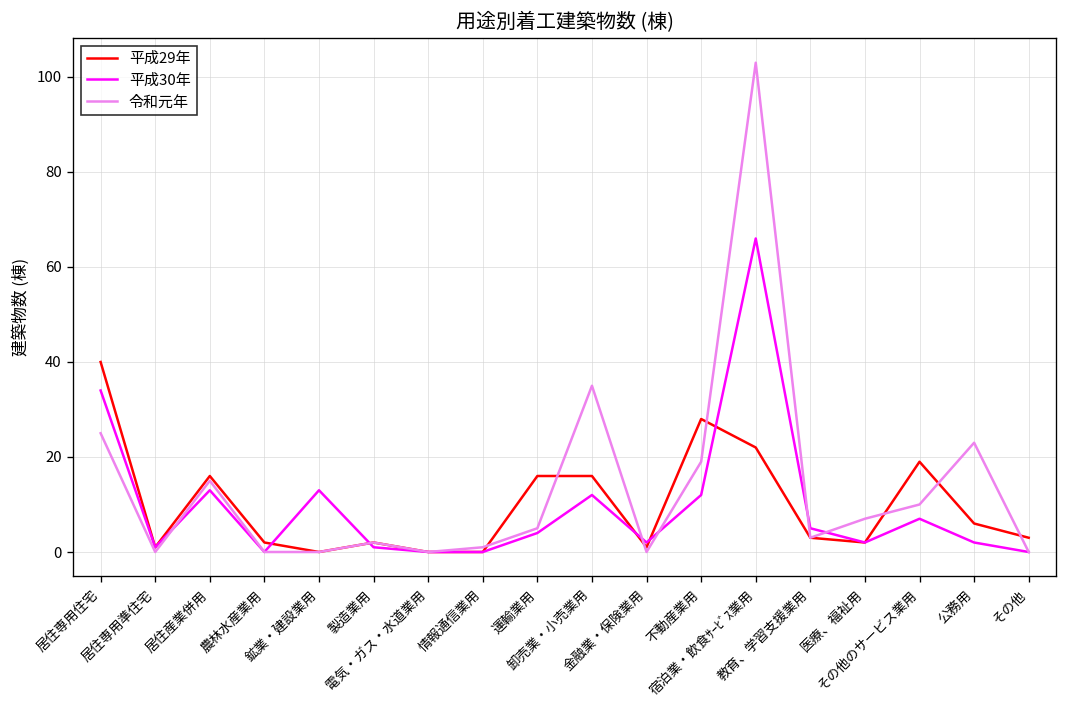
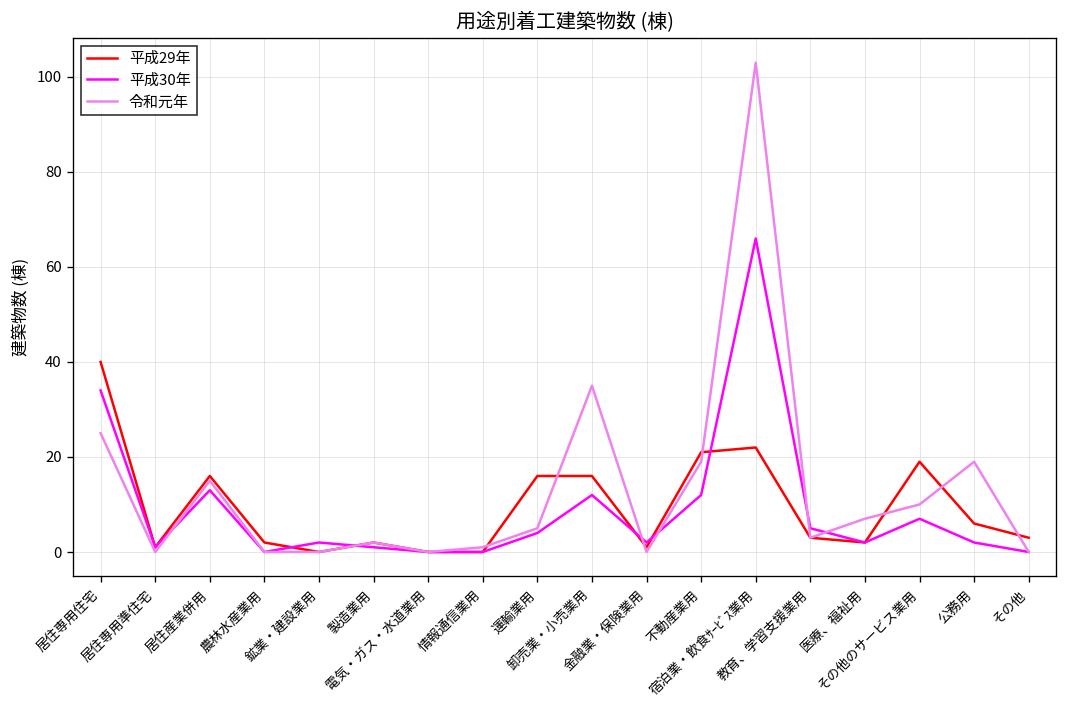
  {
    "平成29年": {
      "居住専用住宅": 40,
      "居住産業併用": 16,
      "農林水産業用": 2,
      "運輸業用": 16,
      "卸売業・小売業用": 16,
      "金融業・保険業用": 1,
-     "不動産業用": 28,
+     "不動産業用": 21,
      "宿泊業・飲食ｻｰﾋﾞｽ業用": 22,
      "その他のサービス業用": 19,
      "公務用": 6,
      "その他": 3
    },
    "平成30年": {
      "居住専用住宅": 34,
      "居住産業併用": 13,
-     "鉱業・建設業用": 13,
+     "鉱業・建設業用": 2,
      "製造業用": 1,
      "運輸業用": 4,
      "卸売業・小売業用": 12,
      "金融業・保険業用": 2,
      "不動産業用": 12,
      "宿泊業・飲食ｻｰﾋﾞｽ業用": 66,
      "教育、学習支援業用": 5,
      "その他のサービス業用": 7,
      "公務用": 2
    },
    "令和元年": {
      "居住専用住宅": 25,
      "居住専用準住宅": 0,
      "居住産業併用": 15,
      "情報通信業用": 1,
      "運輸業用": 5,
      "卸売業・小売業用": 35,
      "金融業・保険業用": 0,
      "不動産業用": 19,
      "宿泊業・飲食ｻｰﾋﾞｽ業用": 103,
      "医療、福祉用": 7,
      "その他のサービス業用": 10,
-     "公務用": 23
+     "公務用": 19
    }
  }
